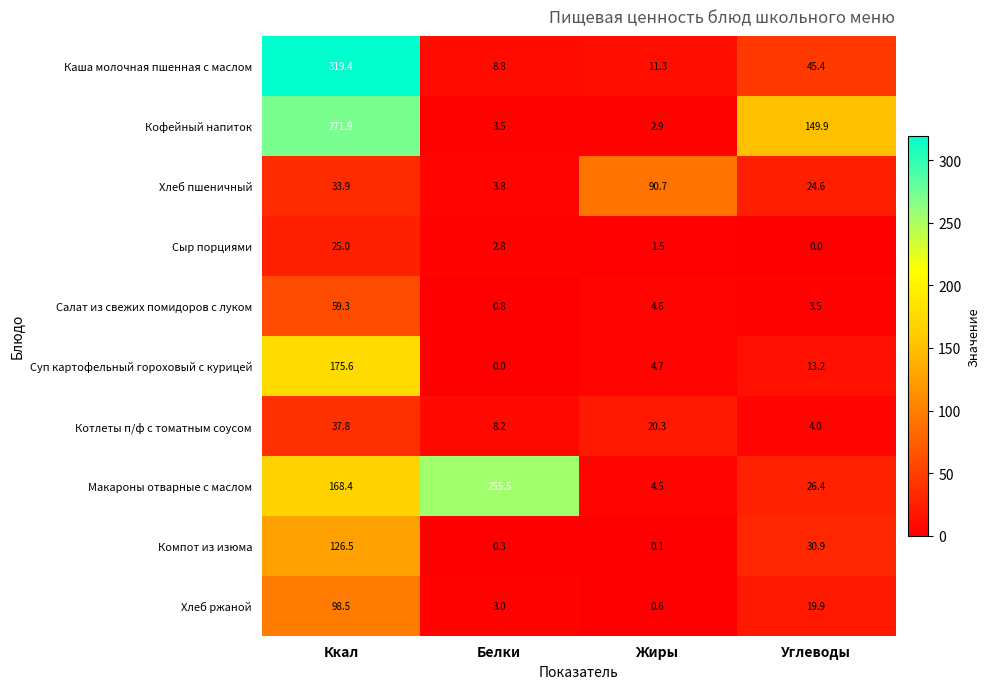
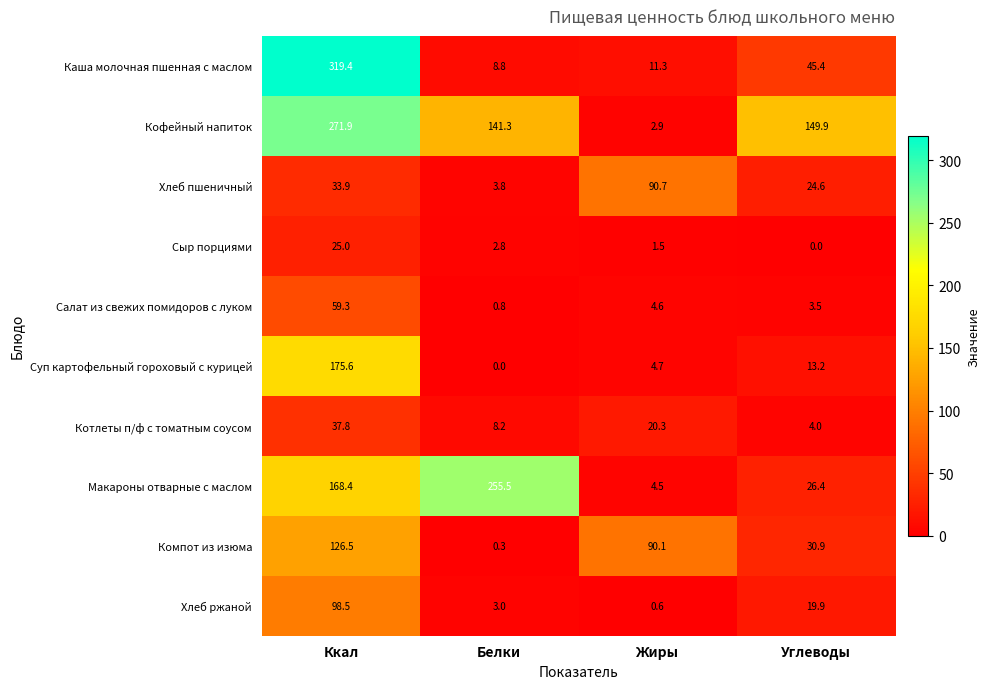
  {
    "Каша молочная пшенная с маслом": {
      "Ккал": 319.4,
      "Белки": 8.8,
      "Жиры": 11.3,
      "Углеводы": 45.4
    },
    "Кофейный напиток": {
      "Ккал": 271.9,
-     "Белки": 3.5,
+     "Белки": 141.3,
      "Жиры": 2.9,
      "Углеводы": 149.9
    },
    "Хлеб пшеничный": {
      "Ккал": 33.9,
      "Белки": 3.8,
      "Жиры": 90.7,
      "Углеводы": 24.6
    },
    "Сыр порциями": {
      "Ккал": 25.0,
      "Белки": 2.8,
      "Жиры": 1.5,
      "Углеводы": 0.0
    },
    "Салат из свежих помидоров с луком": {
      "Ккал": 59.3,
      "Белки": 0.8,
      "Жиры": 4.6,
      "Углеводы": 3.5
    },
    "Суп картофельный гороховый с курицей": {
      "Ккал": 175.6,
      "Белки": 0.0,
      "Жиры": 4.7,
      "Углеводы": 13.2
    },
    "Котлеты п/ф с томатным соусом": {
      "Ккал": 37.8,
      "Белки": 8.2,
      "Жиры": 20.3,
      "Углеводы": 4.0
    },
    "Макароны отварные с маслом": {
      "Ккал": 168.4,
      "Белки": 255.5,
      "Жиры": 4.5,
      "Углеводы": 26.4
    },
    "Компот из изюма": {
      "Ккал": 126.5,
      "Белки": 0.3,
-     "Жиры": 0.1,
+     "Жиры": 90.1,
      "Углеводы": 30.9
    },
    "Хлеб ржаной": {
      "Ккал": 98.5,
      "Белки": 3.0,
      "Жиры": 0.6,
      "Углеводы": 19.9
    }
  }
